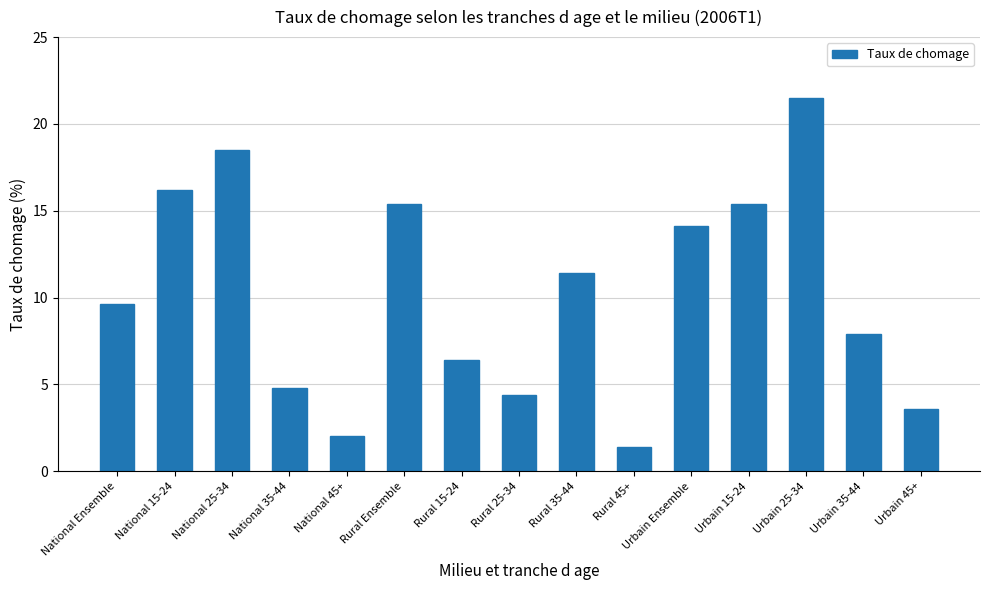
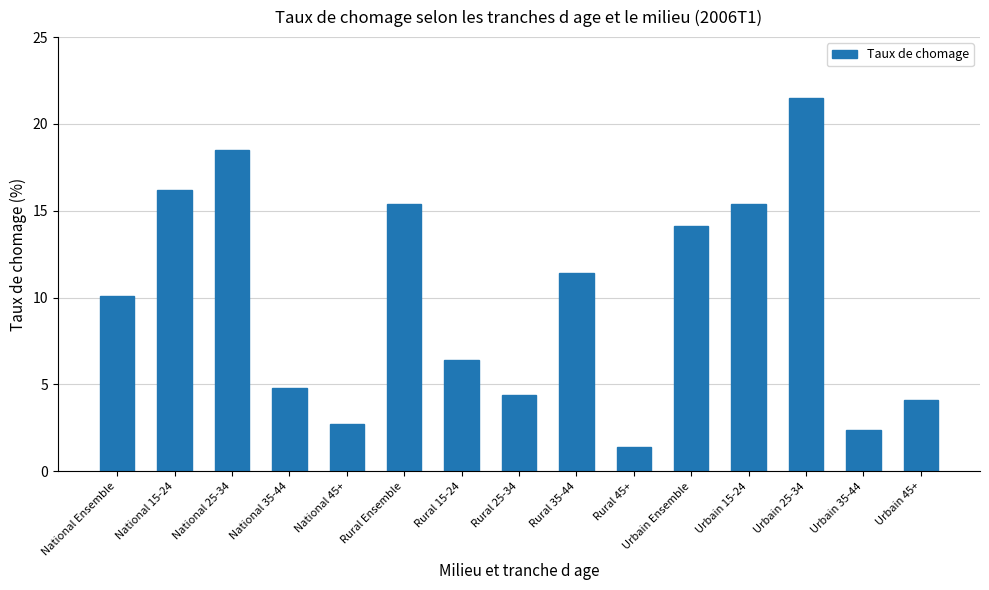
  {
-   "National Ensemble": 9.6,
+   "National Ensemble": 10.1,
    "National 15-24": 16.2,
    "National 25-34": 18.5,
    "National 35-44": 4.8,
-   "National 45+": 2.0,
+   "National 45+": 2.7,
    "Rural Ensemble": 15.4,
    "Rural 15-24": 6.4,
    "Rural 25-34": 4.4,
    "Rural 35-44": 11.4,
    "Rural 45+": 1.4,
    "Urbain Ensemble": 14.1,
    "Urbain 15-24": 15.4,
    "Urbain 25-34": 21.5,
-   "Urbain 35-44": 7.9,
-   "Urbain 45+": 3.6
+   "Urbain 35-44": 2.4,
+   "Urbain 45+": 4.1
  }
